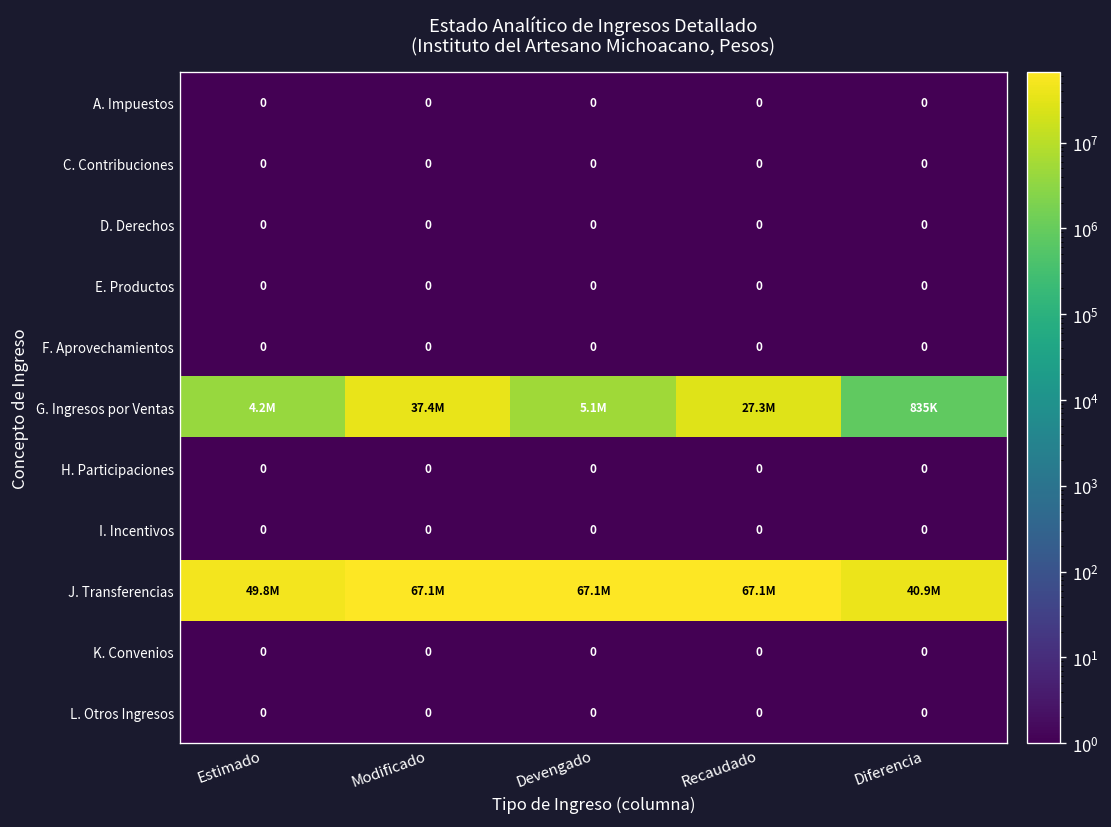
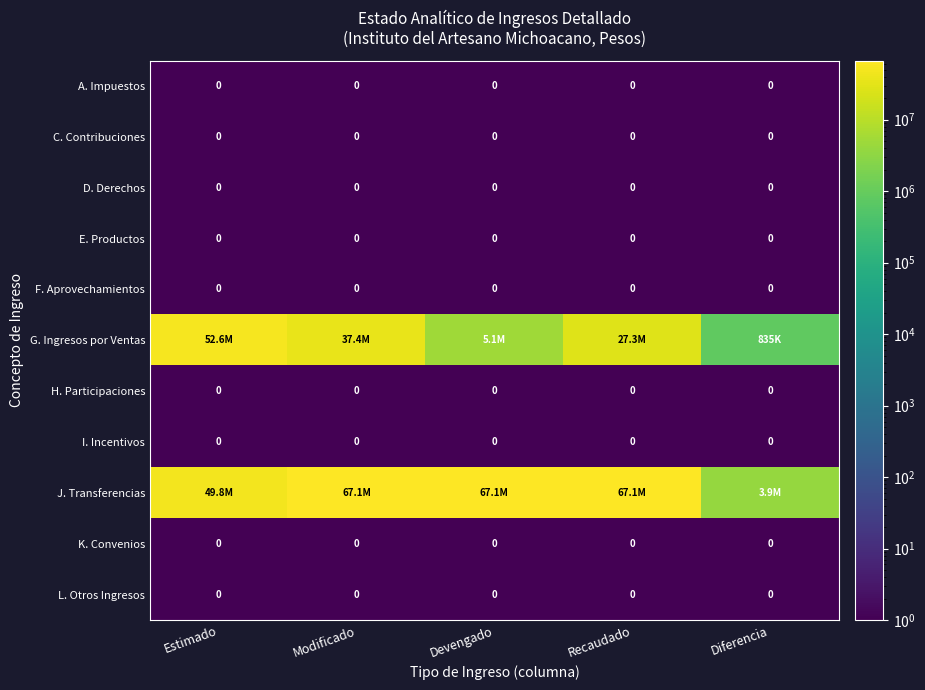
  {
    "A. Impuestos": {
      "Estimado": "0",
      "Modificado": "0",
      "Devengado": "0",
      "Recaudado": "0",
      "Diferencia": "0"
    },
    "C. Contribuciones": {
      "Estimado": "0",
      "Modificado": "0",
      "Devengado": "0",
      "Recaudado": "0",
      "Diferencia": "0"
    },
    "D. Derechos": {
      "Estimado": "0",
      "Modificado": "0",
      "Devengado": "0",
      "Recaudado": "0",
      "Diferencia": "0"
    },
    "E. Productos": {
      "Estimado": "0",
      "Modificado": "0",
      "Devengado": "0",
      "Recaudado": "0",
      "Diferencia": "0"
    },
    "F. Aprovechamientos": {
      "Estimado": "0",
      "Modificado": "0",
      "Devengado": "0",
      "Recaudado": "0",
      "Diferencia": "0"
    },
    "G. Ingresos por Ventas": {
-     "Estimado": "4.2M",
+     "Estimado": "52.6M",
      "Modificado": "37.4M",
      "Devengado": "5.1M",
      "Recaudado": "27.3M",
      "Diferencia": "835K"
    },
    "H. Participaciones": {
      "Estimado": "0",
      "Modificado": "0",
      "Devengado": "0",
      "Recaudado": "0",
      "Diferencia": "0"
    },
    "I. Incentivos": {
      "Estimado": "0",
      "Modificado": "0",
      "Devengado": "0",
      "Recaudado": "0",
      "Diferencia": "0"
    },
    "J. Transferencias": {
      "Estimado": "49.8M",
      "Modificado": "67.1M",
      "Devengado": "67.1M",
      "Recaudado": "67.1M",
-     "Diferencia": "40.9M"
+     "Diferencia": "3.9M"
    },
    "K. Convenios": {
      "Estimado": "0",
      "Modificado": "0",
      "Devengado": "0",
      "Recaudado": "0",
      "Diferencia": "0"
    },
    "L. Otros Ingresos": {
      "Estimado": "0",
      "Modificado": "0",
      "Devengado": "0",
      "Recaudado": "0",
      "Diferencia": "0"
    }
  }
